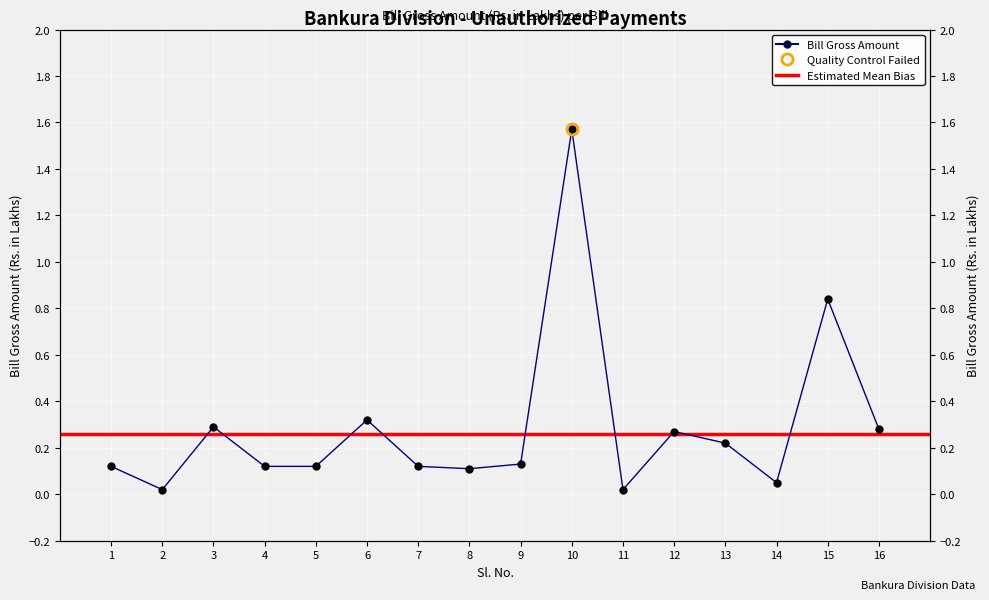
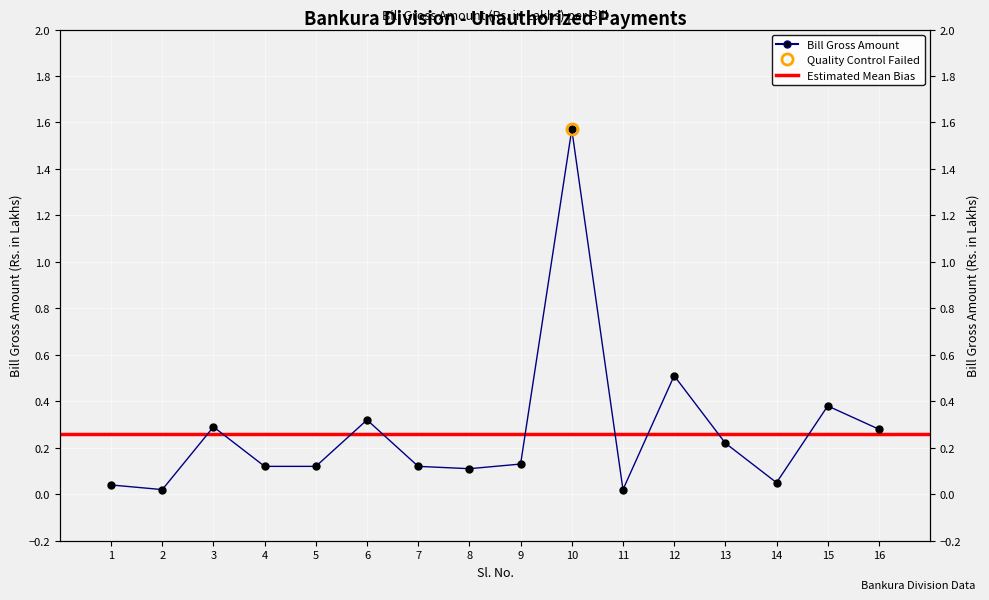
  {
    "Bill Gross Amount": {
-     "1": 0.12,
+     "1": 0.04,
      "2": 0.02,
      "3": 0.29,
      "4": 0.12,
      "5": 0.12,
      "6": 0.32,
      "7": 0.12,
      "8": 0.11,
      "9": 0.13,
      "11": 0.02,
-     "12": 0.27,
+     "12": 0.51,
      "13": 0.22,
      "14": 0.05,
-     "15": 0.84,
+     "15": 0.38,
      "16": 0.28
    }
  }
